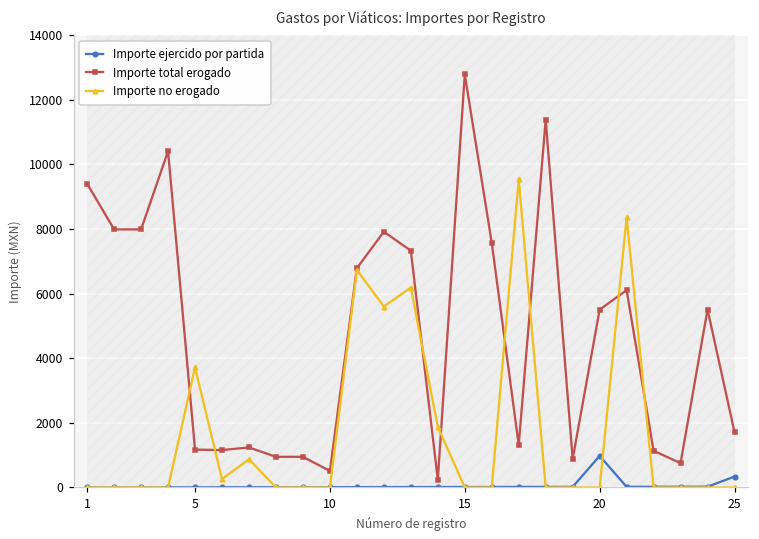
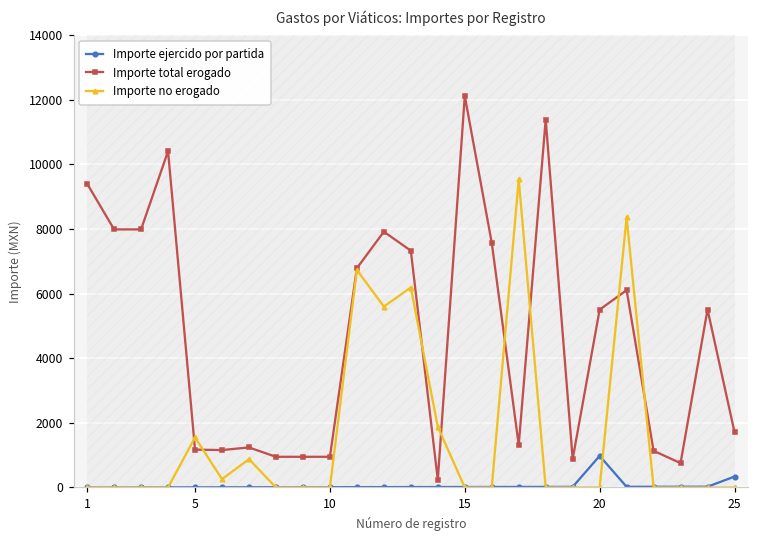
  {
    "Importe ejercido por partida": {
      "5": 0,
      "20": 1000,
      "25": 300
    },
    "Importe total erogado": {
      "1": 9400,
      "5": 1200,
-     "10": 500,
-     "15": 12800,
+     "10": 1000,
+     "15": 12100,
      "20": 5500,
      "25": 1700
    },
    "Importe no erogado": {
-     "5": 3700,
+     "5": 1600,
      "20": 0,
      "25": 0
    }
  }
